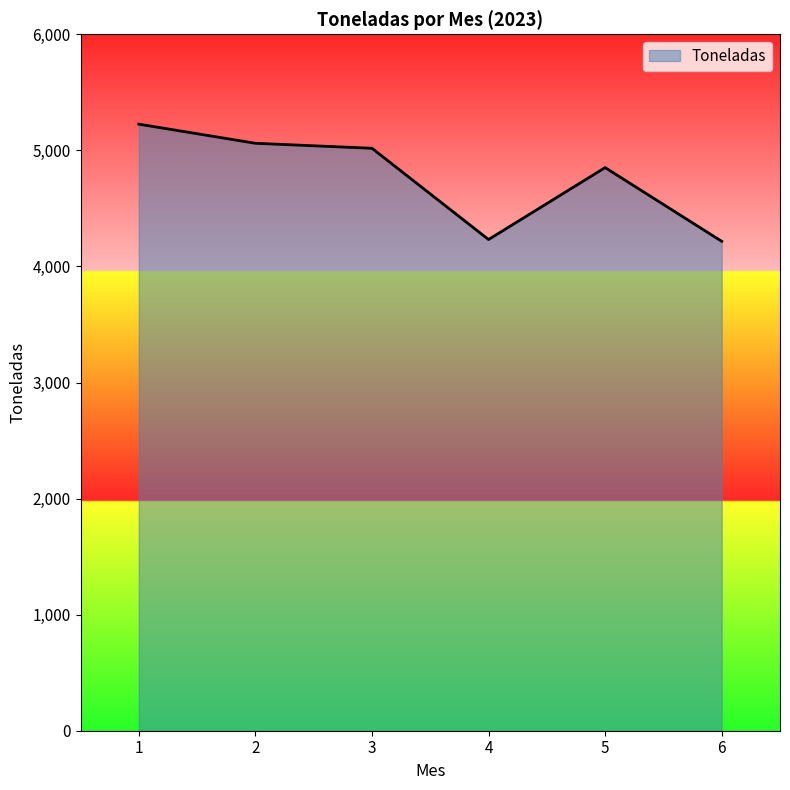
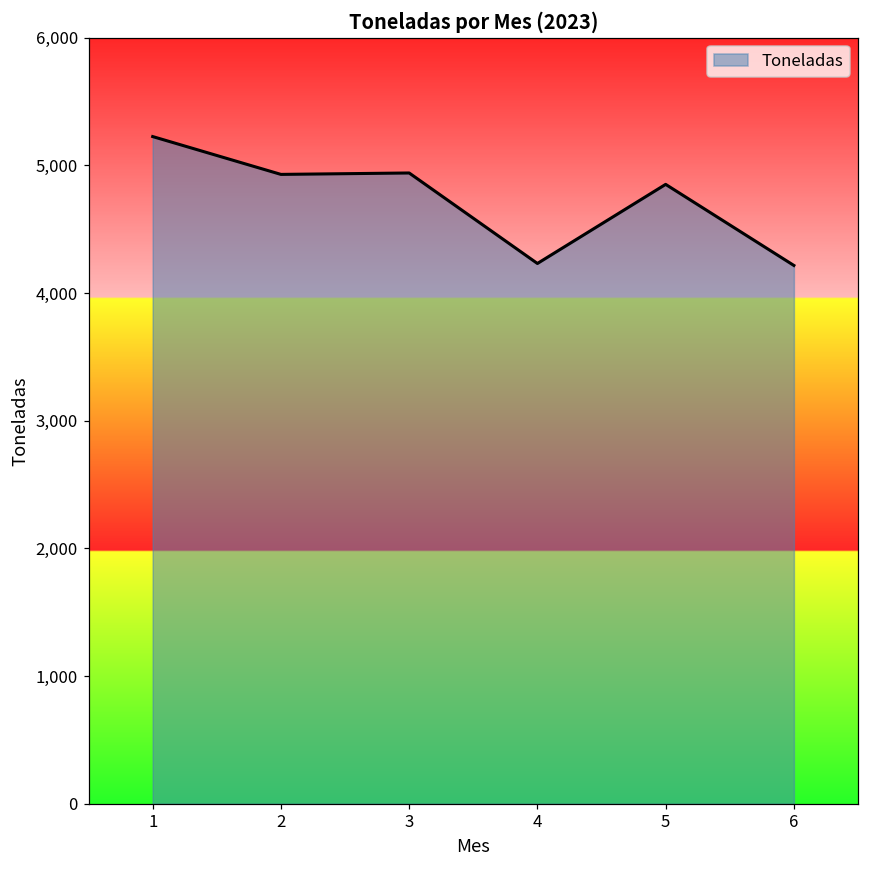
  {
    "1": "5,230",
-   "2": "5,060",
-   "3": "5,020",
+   "2": "4,930",
+   "3": "4,940",
    "4": "4,230",
    "5": "4,850",
    "6": "4,220"
  }
